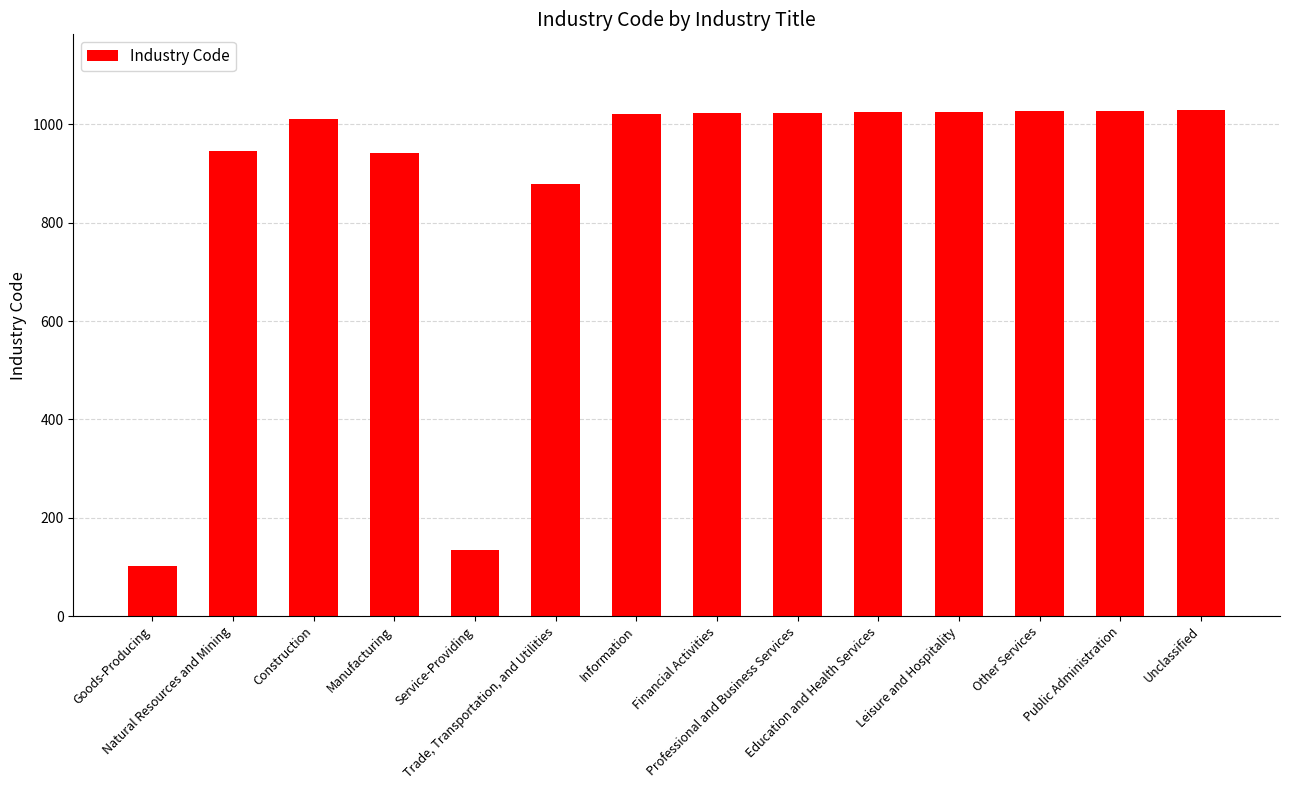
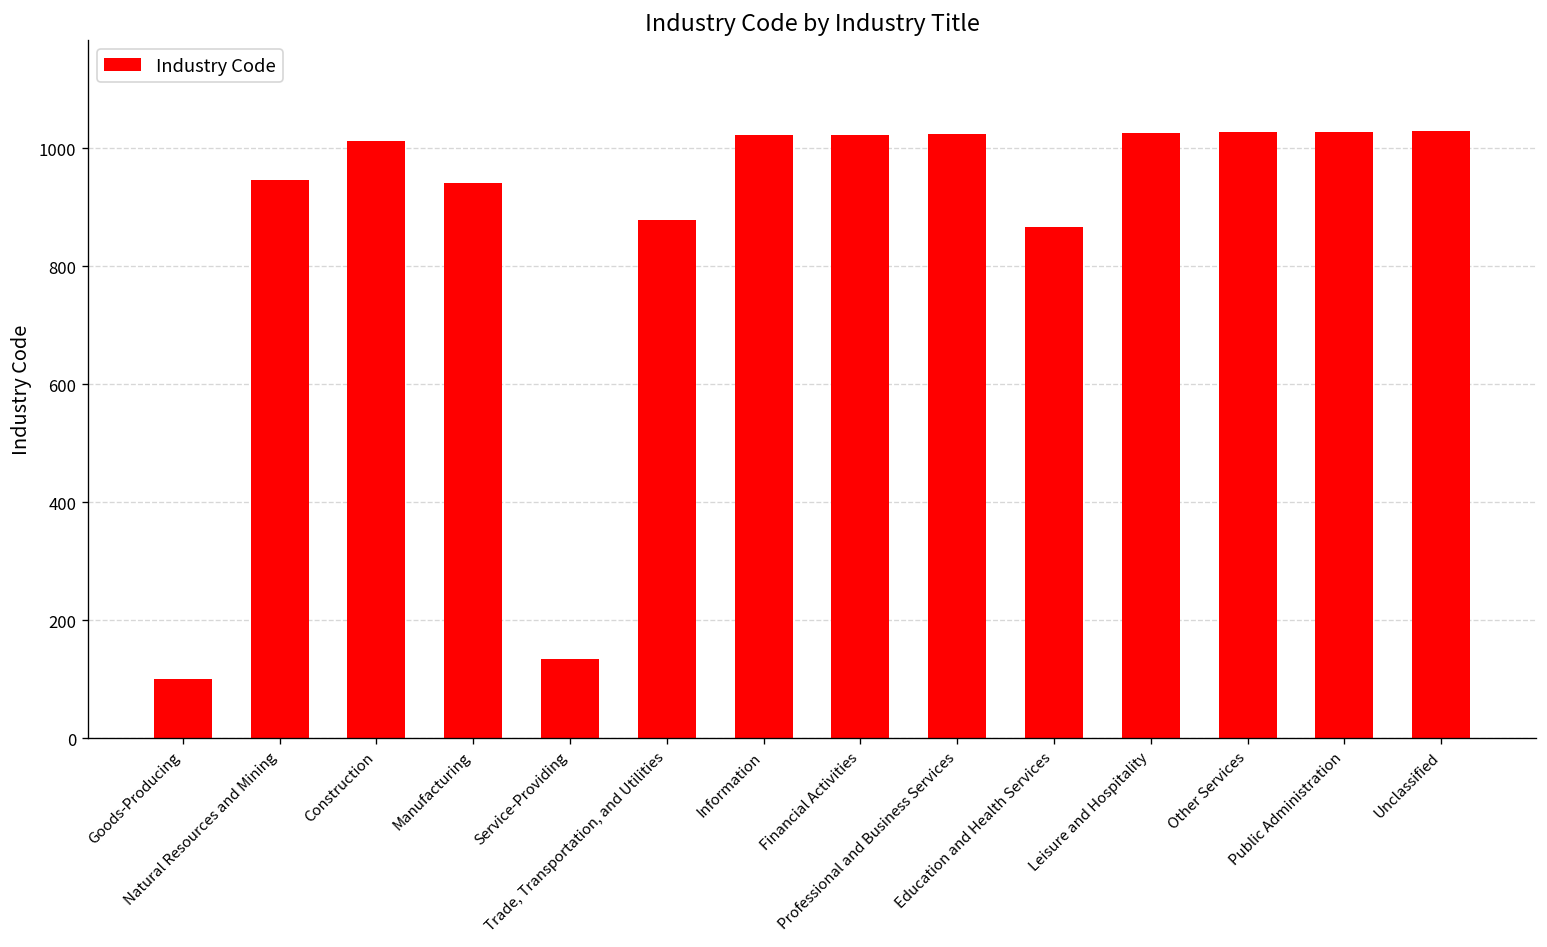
  {
    "Goods-Producing": 100,
    "Natural Resources and Mining": 950,
    "Construction": 1010,
    "Manufacturing": 940,
    "Service-Providing": 130,
    "Trade, Transportation, and Utilities": 880,
    "Information": 1020,
    "Financial Activities": 1020,
    "Professional and Business Services": 1020,
-   "Education and Health Services": 1030,
+   "Education and Health Services": 870,
    "Leisure and Hospitality": 1030,
    "Other Services": 1030,
    "Public Administration": 1030,
    "Unclassified": 1030
  }
